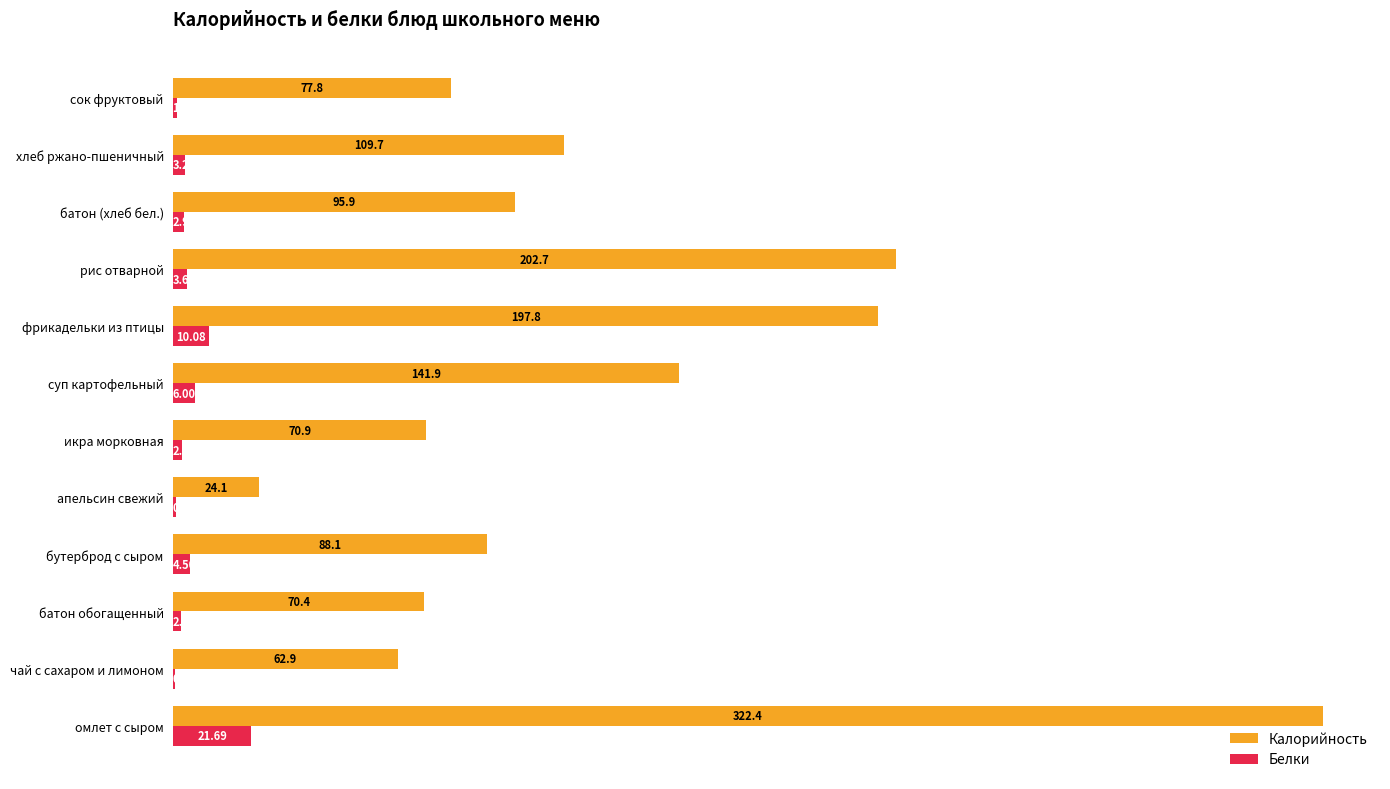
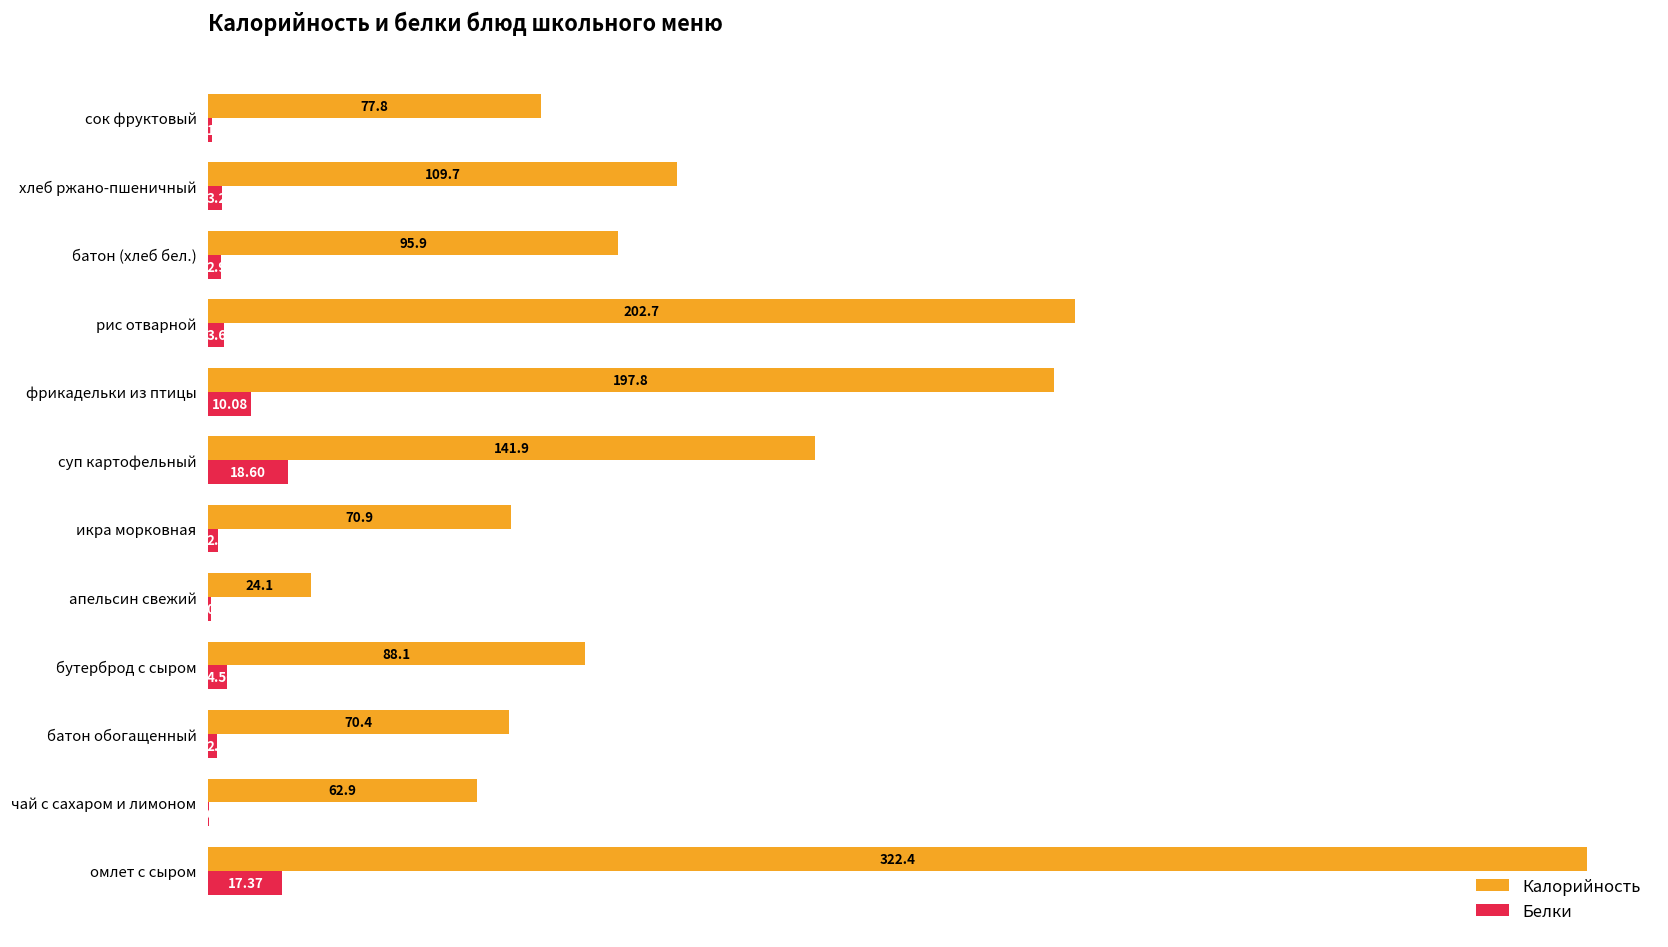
  {
    "Калорийность": {
      "сок фруктовый": 77.8,
      "хлеб ржано-пшеничный": 109.7,
      "батон (хлеб бел.)": 95.9,
      "рис отварной": 202.7,
      "фрикадельки из птицы": 197.8,
      "суп картофельный": 141.9,
      "икра морковная": 70.9,
      "апельсин свежий": 24.1,
      "бутерброд с сыром": 88.1,
      "батон обогащенный": 70.4,
      "чай с сахаром и лимоном": 62.9,
      "омлет с сыром": 322.4
    },
    "Белки": {
      "рис отварной": 3.69,
      "фрикадельки из птицы": 10.08,
-     "суп картофельный": 6.00,
+     "суп картофельный": 18.60,
      "бутерброд с сыром": 4.50,
-     "омлет с сыром": 21.69
+     "омлет с сыром": 17.37
    }
  }
